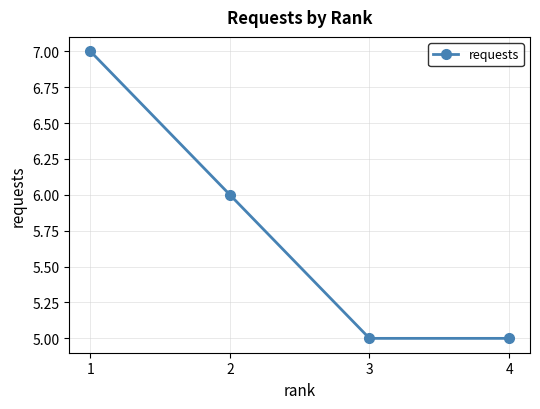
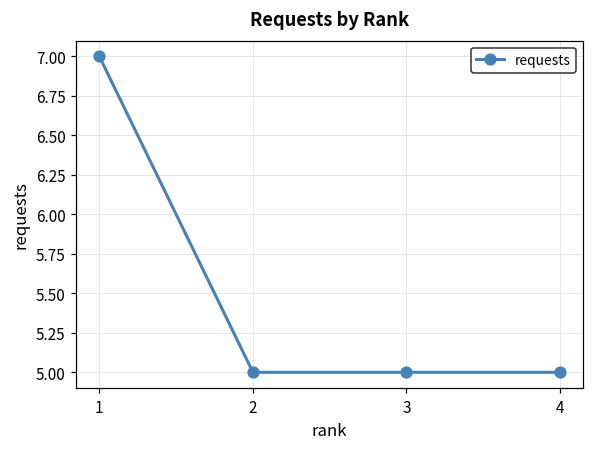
  {
    "1": 7,
-   "2": 6,
+   "2": 5,
    "3": 5,
    "4": 5
  }
